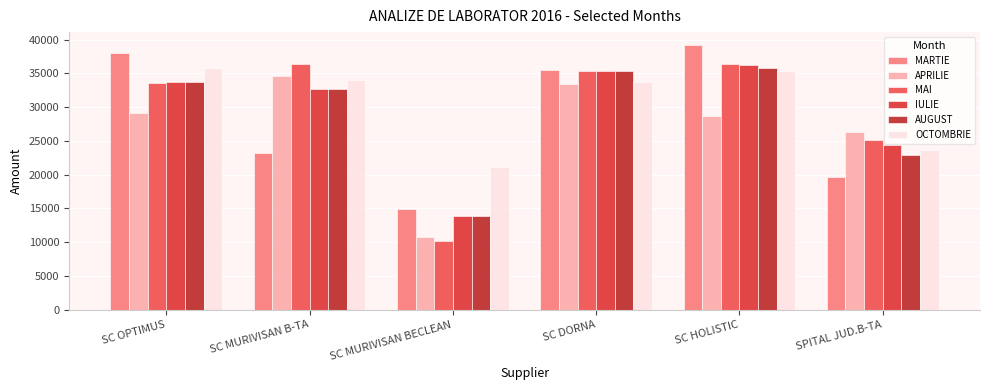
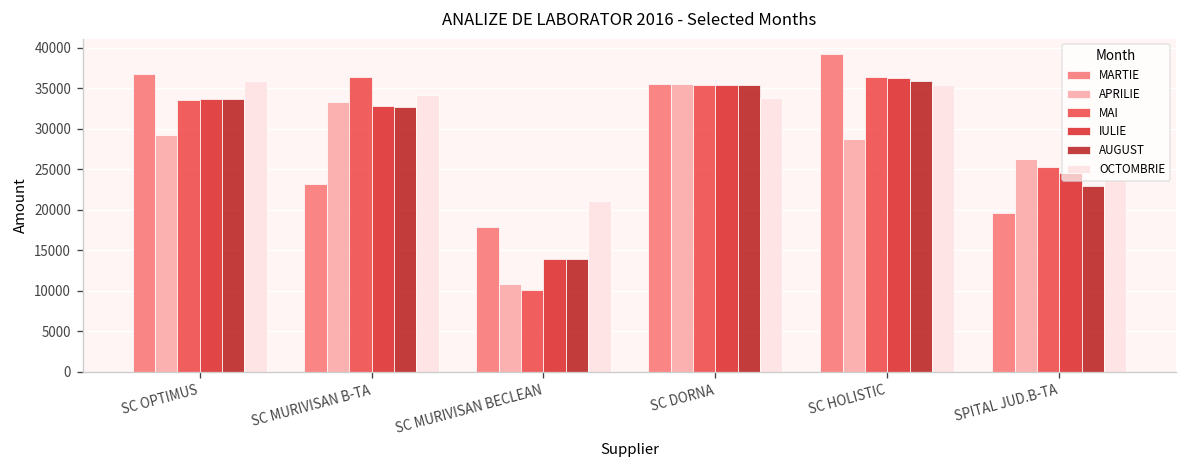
  {
    "MARTIE": {
-     "SC OPTIMUS": 38000,
+     "SC OPTIMUS": 37000,
      "SC MURIVISAN B-TA": 23000,
-     "SC MURIVISAN BECLEAN": 15000,
+     "SC MURIVISAN BECLEAN": 18000,
      "SC DORNA": 35000,
      "SC HOLISTIC": 39000,
      "SPITAL JUD.B-TA": 20000
    },
    "APRILIE": {
      "SC OPTIMUS": 29000,
-     "SC MURIVISAN B-TA": 35000,
+     "SC MURIVISAN B-TA": 33000,
      "SC MURIVISAN BECLEAN": 11000,
-     "SC DORNA": 33000,
+     "SC DORNA": 35000,
      "SC HOLISTIC": 29000,
      "SPITAL JUD.B-TA": 26000
    },
    "OCTOMBRIE": {
      "SC OPTIMUS": 36000,
      "SC MURIVISAN B-TA": 34000,
      "SC MURIVISAN BECLEAN": 21000,
      "SC DORNA": 34000,
      "SC HOLISTIC": 35000,
      "SPITAL JUD.B-TA": 24000
    }
  }
